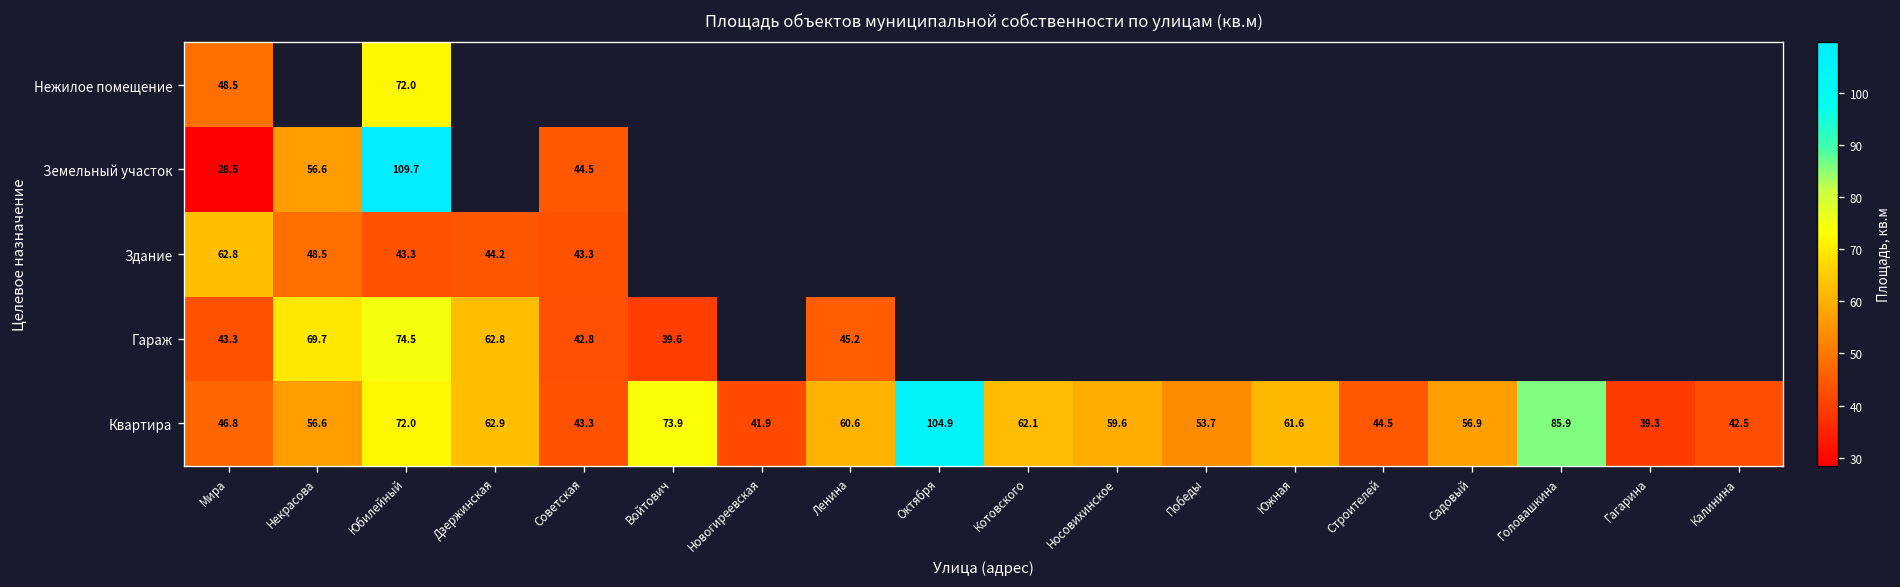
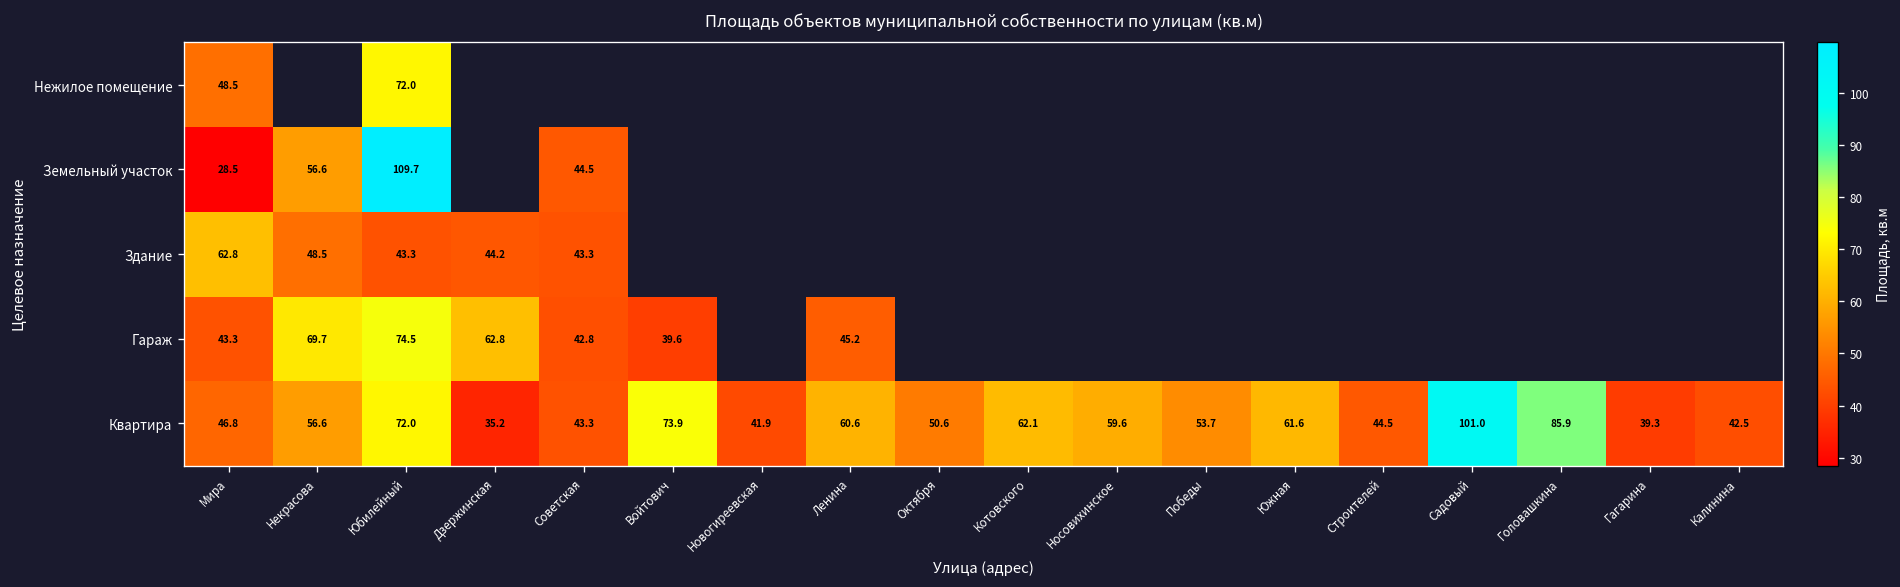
  {
    "Нежилое помещение": {
      "Мира": 48.5,
      "Юбилейный": 72.0
    },
    "Земельный участок": {
      "Мира": 28.5,
      "Некрасова": 56.6,
      "Юбилейный": 109.7,
      "Советская": 44.5
    },
    "Здание": {
      "Мира": 62.8,
      "Некрасова": 48.5,
      "Юбилейный": 43.3,
      "Дзержинская": 44.2,
      "Советская": 43.3
    },
    "Гараж": {
      "Мира": 43.3,
      "Некрасова": 69.7,
      "Юбилейный": 74.5,
      "Дзержинская": 62.8,
      "Советская": 42.8,
      "Войтович": 39.6,
      "Ленина": 45.2
    },
    "Квартира": {
      "Мира": 46.8,
      "Некрасова": 56.6,
      "Юбилейный": 72.0,
-     "Дзержинская": 62.9,
+     "Дзержинская": 35.2,
      "Советская": 43.3,
      "Войтович": 73.9,
      "Новогиреевская": 41.9,
      "Ленина": 60.6,
-     "Октября": 104.9,
+     "Октября": 50.6,
      "Котовского": 62.1,
      "Носовихинское": 59.6,
      "Победы": 53.7,
      "Южная": 61.6,
      "Строителей": 44.5,
-     "Садовый": 56.9,
+     "Садовый": 101.0,
      "Головашкина": 85.9,
      "Гагарина": 39.3,
      "Калинина": 42.5
    }
  }
